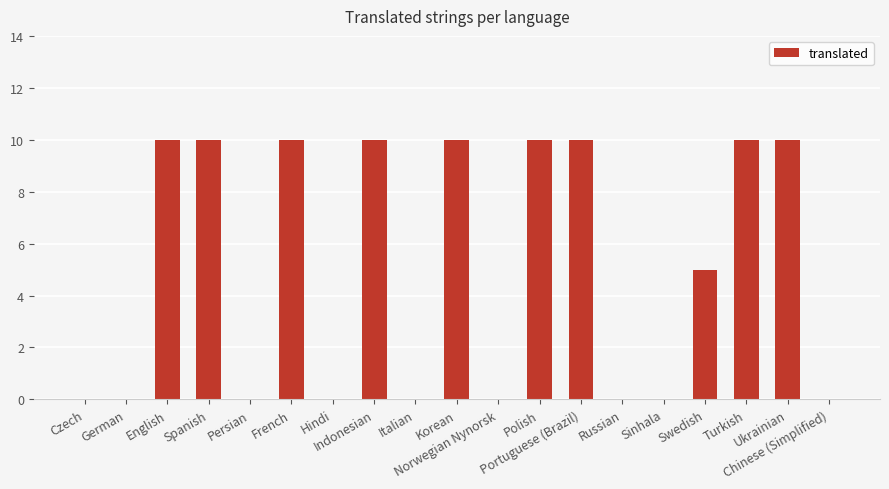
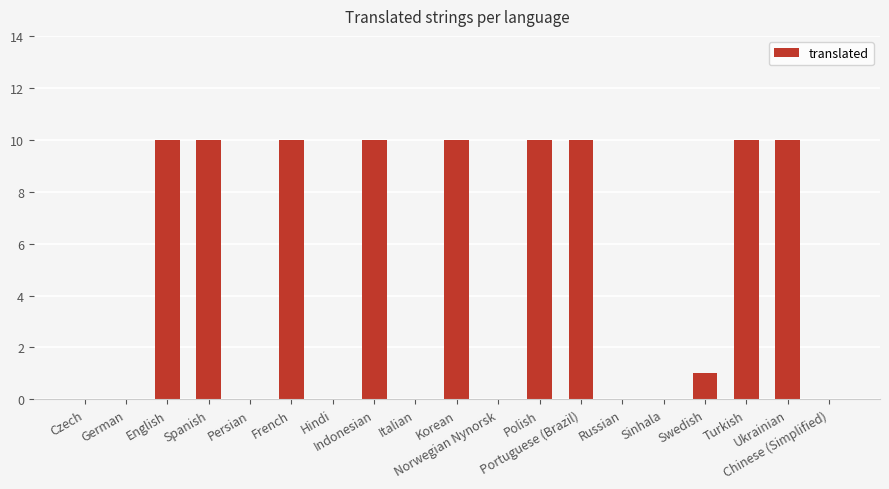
  {
    "Czech": 0,
    "German": 0,
    "English": 10,
    "Spanish": 10,
    "Persian": 0,
    "French": 10,
    "Hindi": 0,
    "Indonesian": 10,
    "Italian": 0,
    "Korean": 10,
    "Norwegian Nynorsk": 0,
    "Polish": 10,
    "Portuguese (Brazil)": 10,
    "Russian": 0,
    "Sinhala": 0,
-   "Swedish": 5,
+   "Swedish": 1,
    "Turkish": 10,
    "Ukrainian": 10,
    "Chinese (Simplified)": 0
  }
